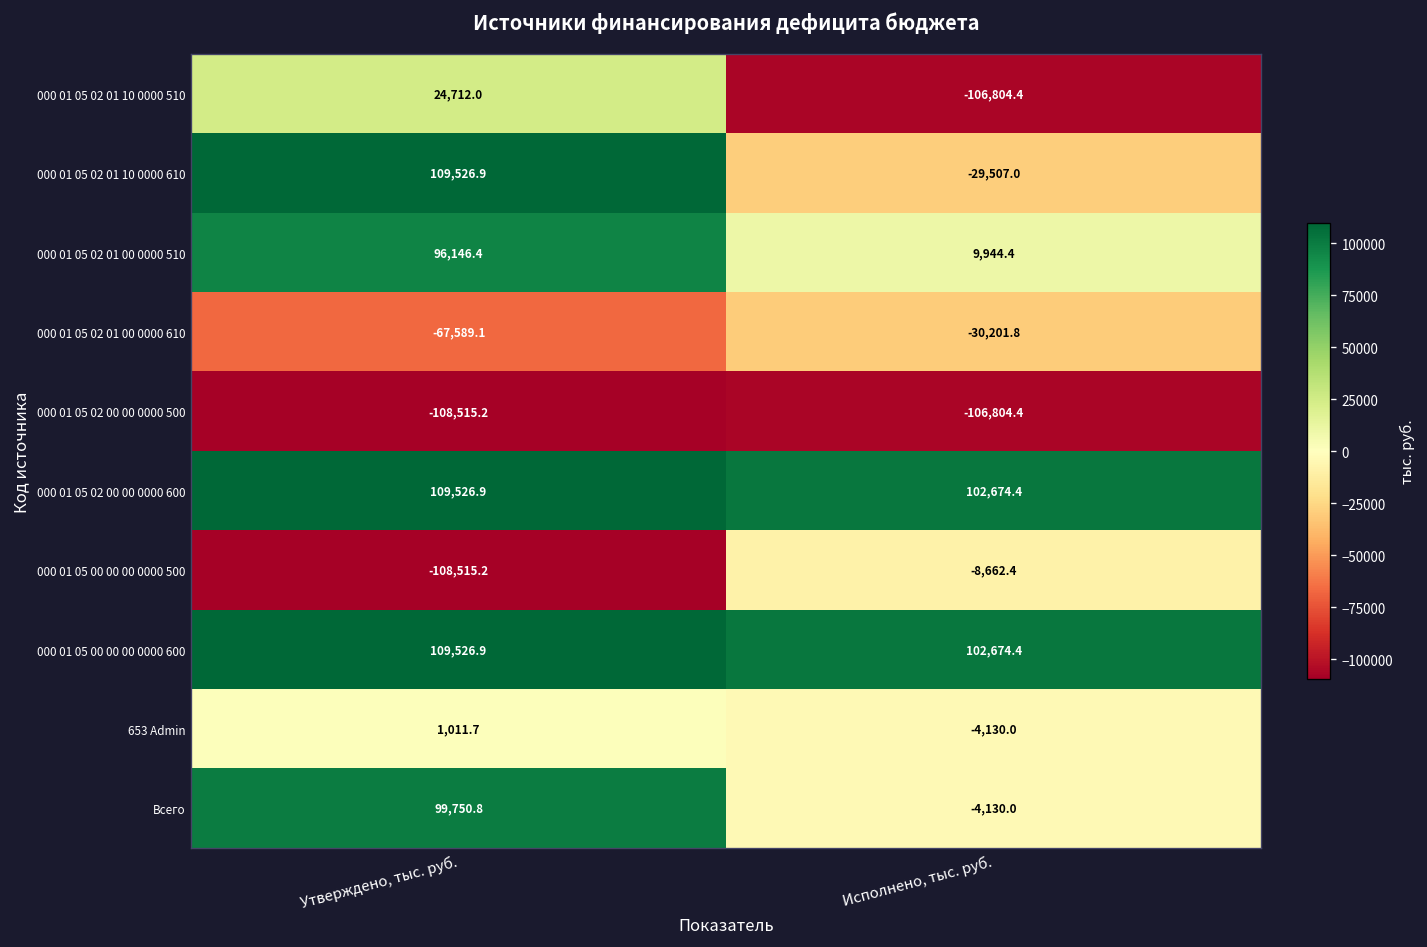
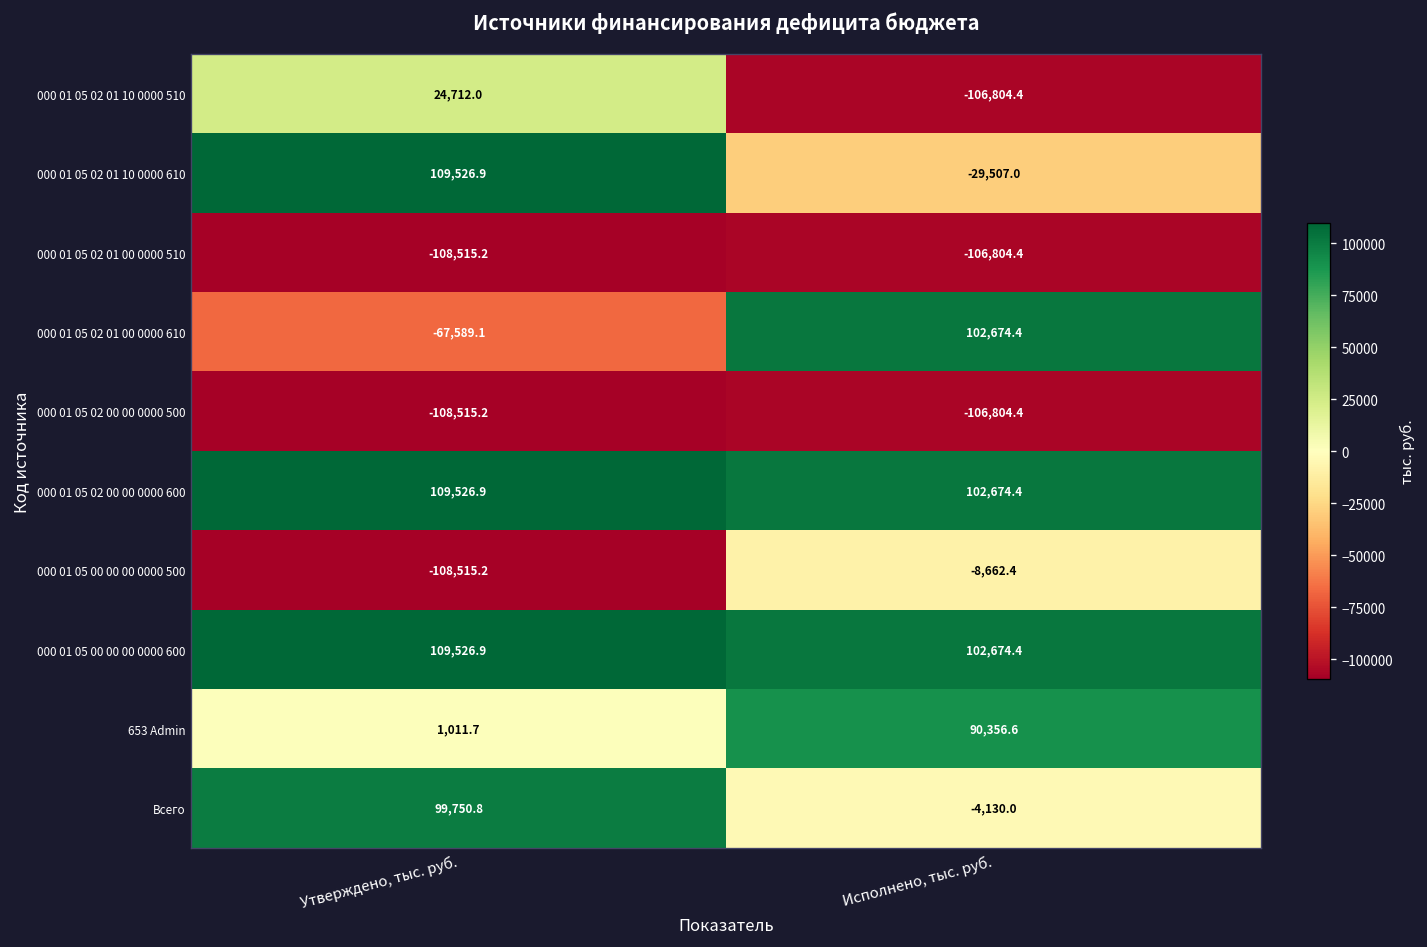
  {
    "000 01 05 02 01 10 0000 510": {
      "Утверждено, тыс. руб.": "24,712.0",
      "Исполнено, тыс. руб.": "-106,804.4"
    },
    "000 01 05 02 01 10 0000 610": {
      "Утверждено, тыс. руб.": "109,526.9",
      "Исполнено, тыс. руб.": "-29,507.0"
    },
    "000 01 05 02 01 00 0000 510": {
-     "Утверждено, тыс. руб.": "96,146.4",
-     "Исполнено, тыс. руб.": "9,944.4"
+     "Утверждено, тыс. руб.": "-108,515.2",
+     "Исполнено, тыс. руб.": "-106,804.4"
    },
    "000 01 05 02 01 00 0000 610": {
      "Утверждено, тыс. руб.": "-67,589.1",
-     "Исполнено, тыс. руб.": "-30,201.8"
+     "Исполнено, тыс. руб.": "102,674.4"
    },
    "000 01 05 02 00 00 0000 500": {
      "Утверждено, тыс. руб.": "-108,515.2",
      "Исполнено, тыс. руб.": "-106,804.4"
    },
    "000 01 05 02 00 00 0000 600": {
      "Утверждено, тыс. руб.": "109,526.9",
      "Исполнено, тыс. руб.": "102,674.4"
    },
    "000 01 05 00 00 00 0000 500": {
      "Утверждено, тыс. руб.": "-108,515.2",
      "Исполнено, тыс. руб.": "-8,662.4"
    },
    "000 01 05 00 00 00 0000 600": {
      "Утверждено, тыс. руб.": "109,526.9",
      "Исполнено, тыс. руб.": "102,674.4"
    },
    "653 Admin": {
      "Утверждено, тыс. руб.": "1,011.7",
-     "Исполнено, тыс. руб.": "-4,130.0"
+     "Исполнено, тыс. руб.": "90,356.6"
    },
    "Всего": {
      "Утверждено, тыс. руб.": "99,750.8",
      "Исполнено, тыс. руб.": "-4,130.0"
    }
  }
